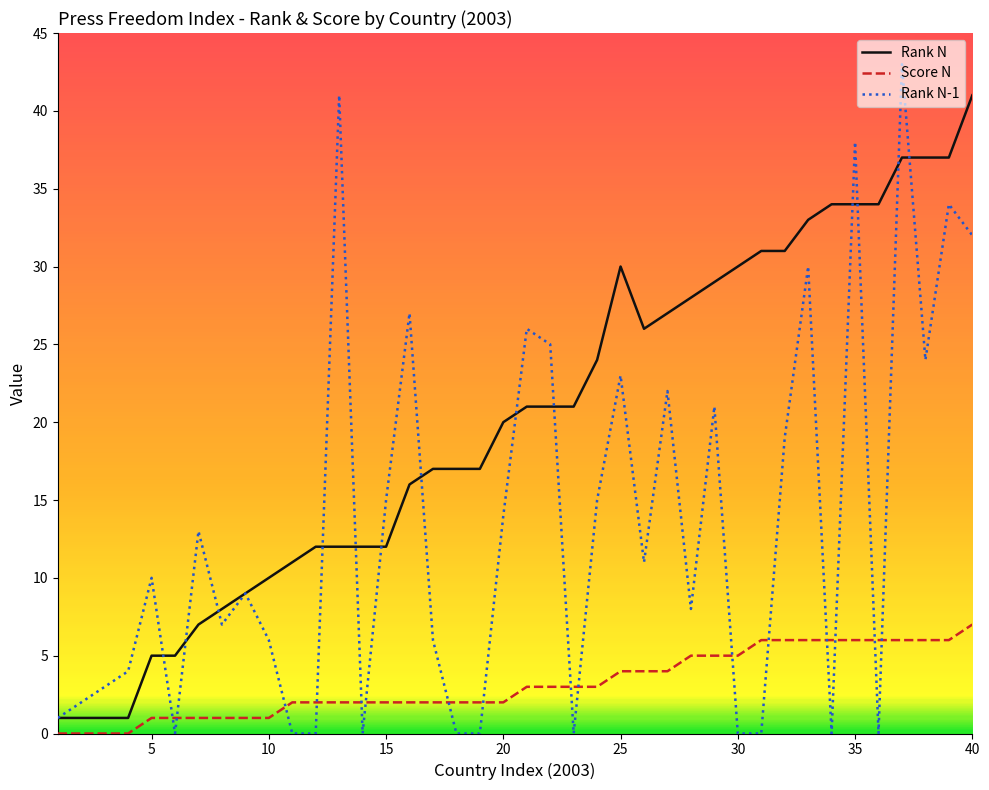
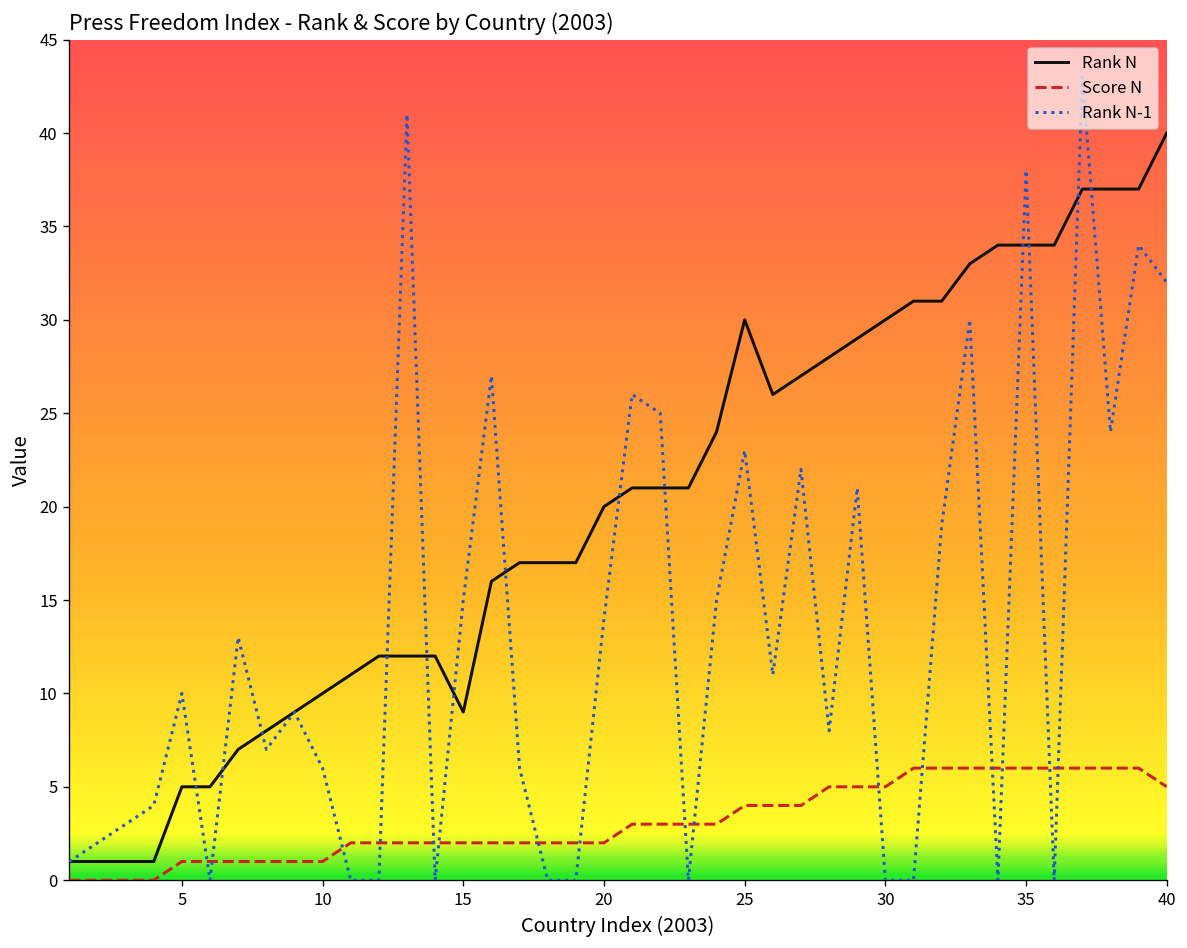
  {
    "Rank N": {
      "5": 5,
      "10": 10,
-     "15": 12,
+     "15": 9,
      "20": 20,
      "25": 30,
      "30": 30,
      "35": 34,
-     "40": 41
+     "40": 40
    },
    "Score N": {
      "5": 1,
      "10": 1,
      "15": 2,
      "20": 2,
      "25": 4,
      "30": 5,
      "35": 6,
-     "40": 7
+     "40": 5
    },
    "Rank N-1": {
      "5": 10,
      "10": 6,
      "15": 15,
      "20": 14,
      "25": 23,
      "30": 0,
      "35": 38,
      "40": 32
    }
  }
